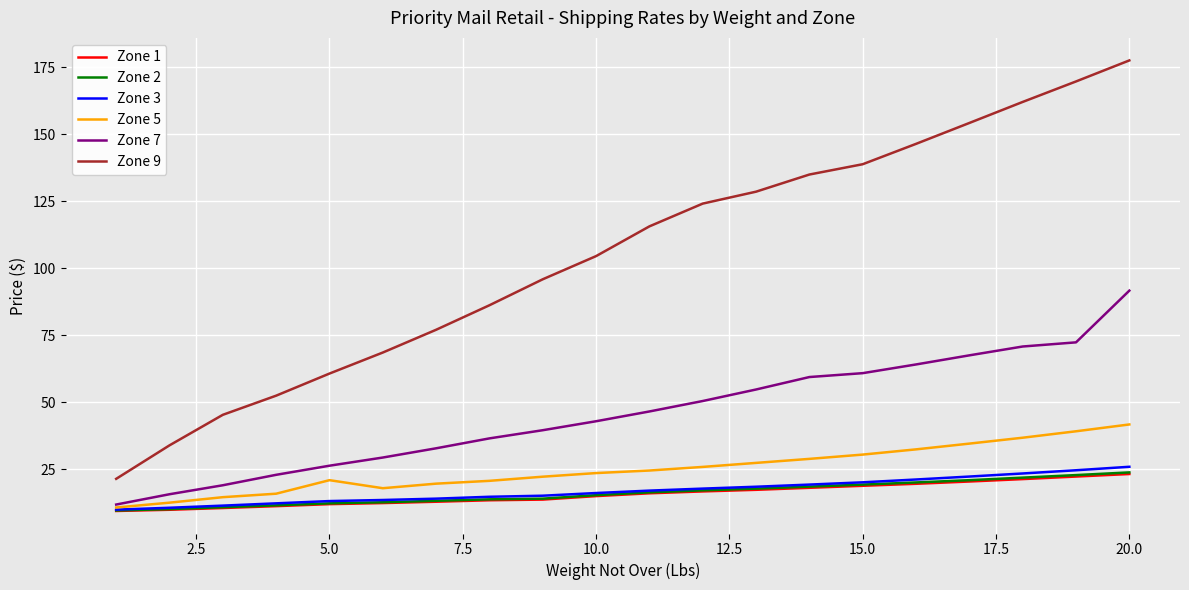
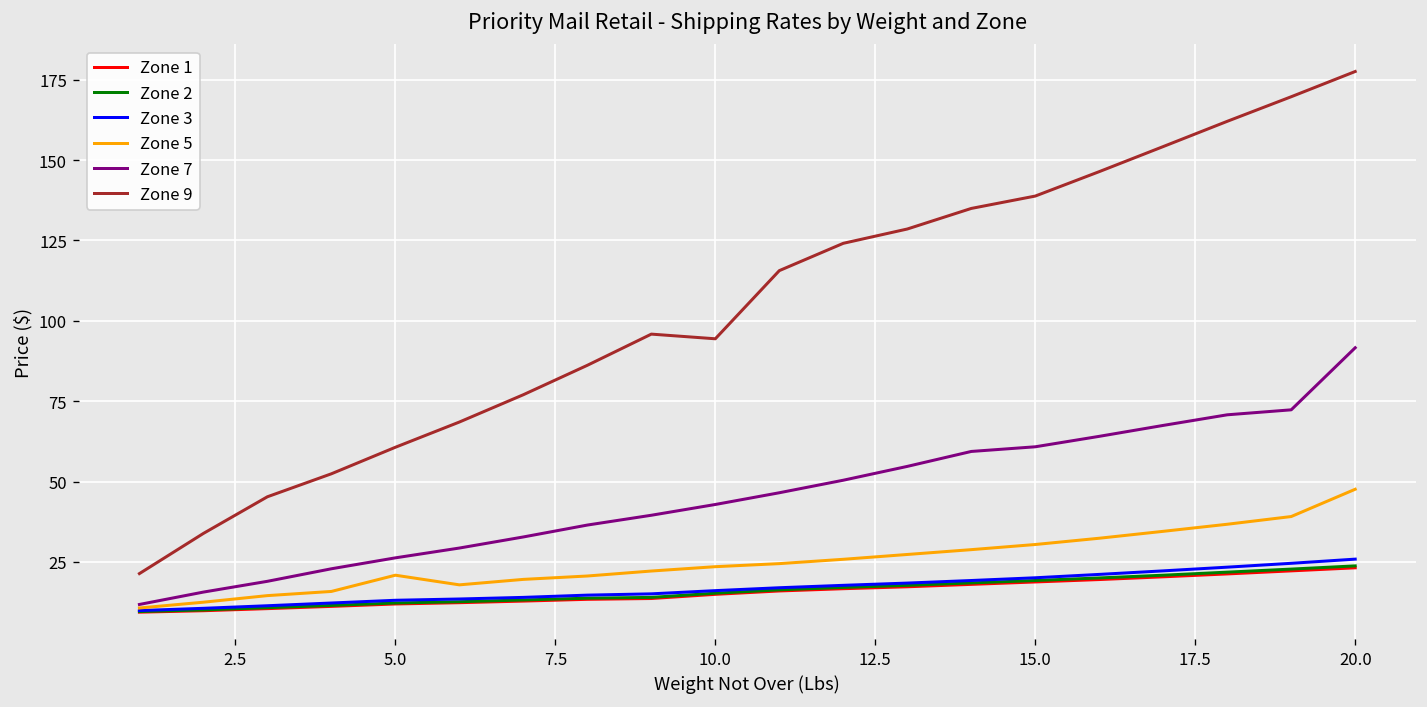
  {
    "Zone 3": {
      "20.0": 26
    },
    "Zone 5": {
      "5.0": 21,
      "10.0": 24,
      "15.0": 30,
-     "20.0": 42
+     "20.0": 48
    },
    "Zone 7": {
      "5.0": 26,
      "10.0": 43,
      "15.0": 61,
      "20.0": 92
    },
    "Zone 9": {
      "5.0": 61,
-     "10.0": 105,
+     "10.0": 94,
      "15.0": 139,
      "20.0": 178
    }
  }
